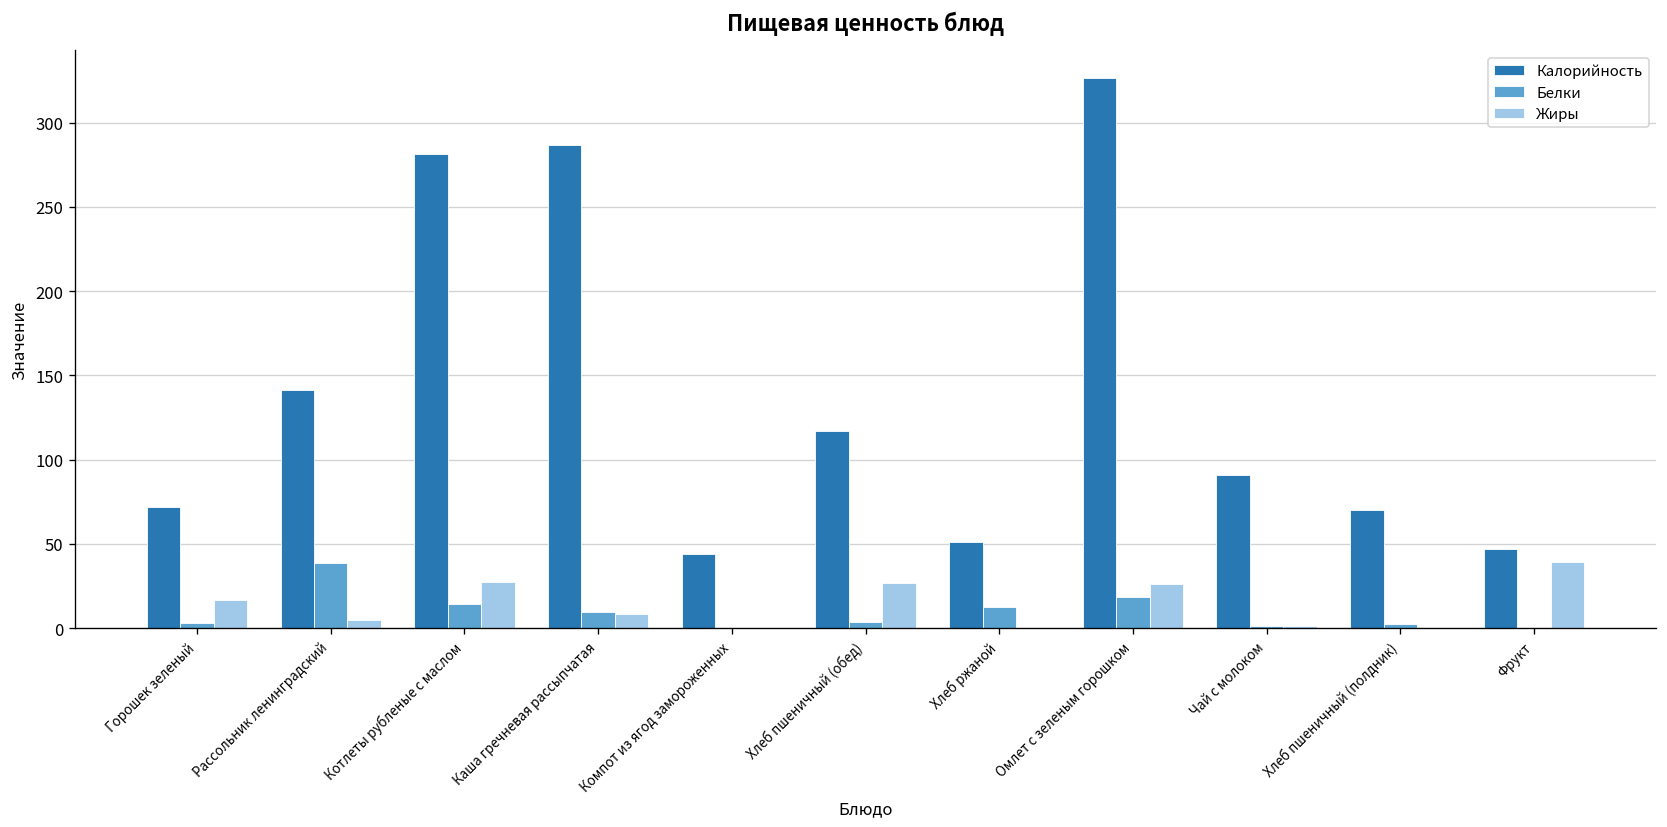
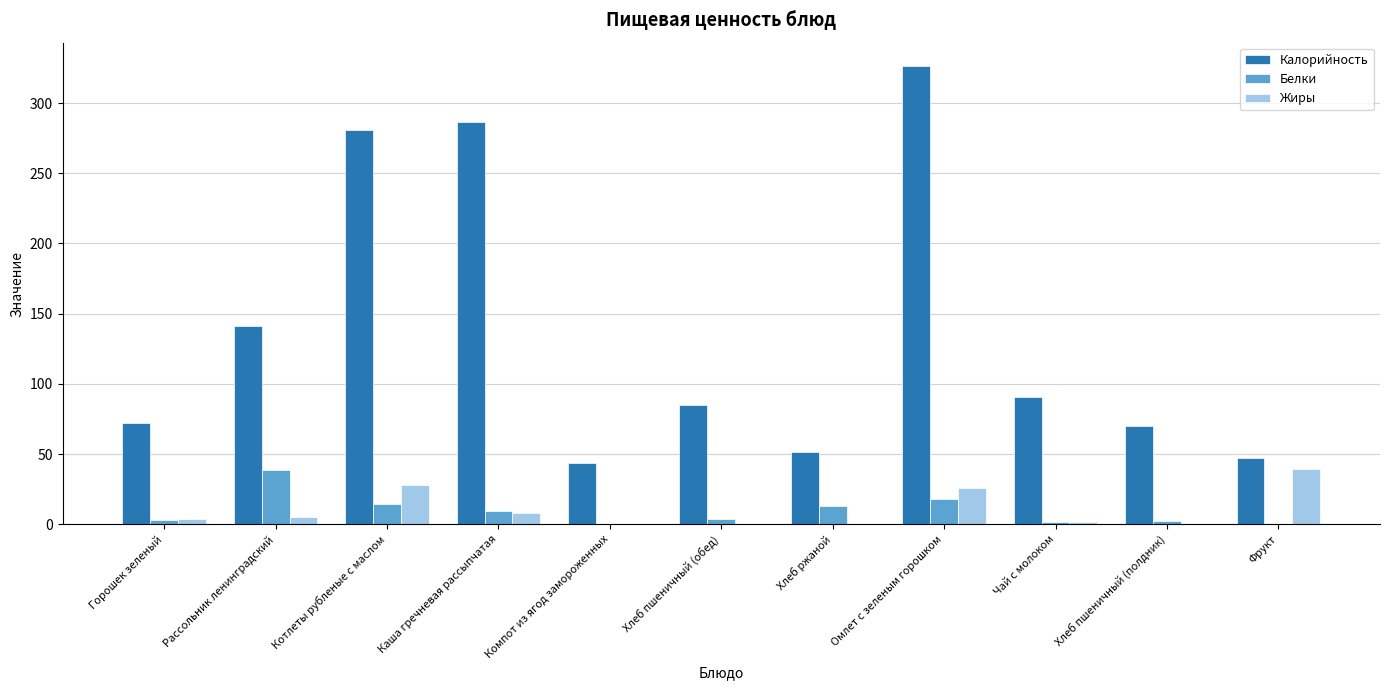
  {
    "Калорийность": {
      "Горошек зеленый": 72,
      "Рассольник ленинградский": 142,
      "Котлеты рубленые с маслом": 281,
      "Каша гречневая рассыпчатая": 287,
      "Компот из ягод замороженных": 44,
-     "Хлеб пшеничный (обед)": 117,
+     "Хлеб пшеничный (обед)": 85,
      "Хлеб ржаной": 51,
      "Омлет с зеленым горошком": 327,
      "Чай с молоком": 91,
      "Хлеб пшеничный (полдник)": 70,
      "Фрукт": 47
    },
    "Белки": {
      "Горошек зеленый": 3,
      "Рассольник ленинградский": 39,
      "Котлеты рубленые с маслом": 14,
      "Каша гречневая рассыпчатая": 10,
      "Хлеб пшеничный (обед)": 4,
      "Хлеб ржаной": 13,
      "Омлет с зеленым горошком": 18,
      "Хлеб пшеничный (полдник)": 2
    },
    "Жиры": {
-     "Горошек зеленый": 17,
+     "Горошек зеленый": 4,
      "Рассольник ленинградский": 5,
      "Котлеты рубленые с маслом": 28,
      "Каша гречневая рассыпчатая": 8,
-     "Хлеб пшеничный (обед)": 27,
+     "Хлеб пшеничный (обед)": 0,
      "Омлет с зеленым горошком": 26,
      "Фрукт": 39
    }
  }
